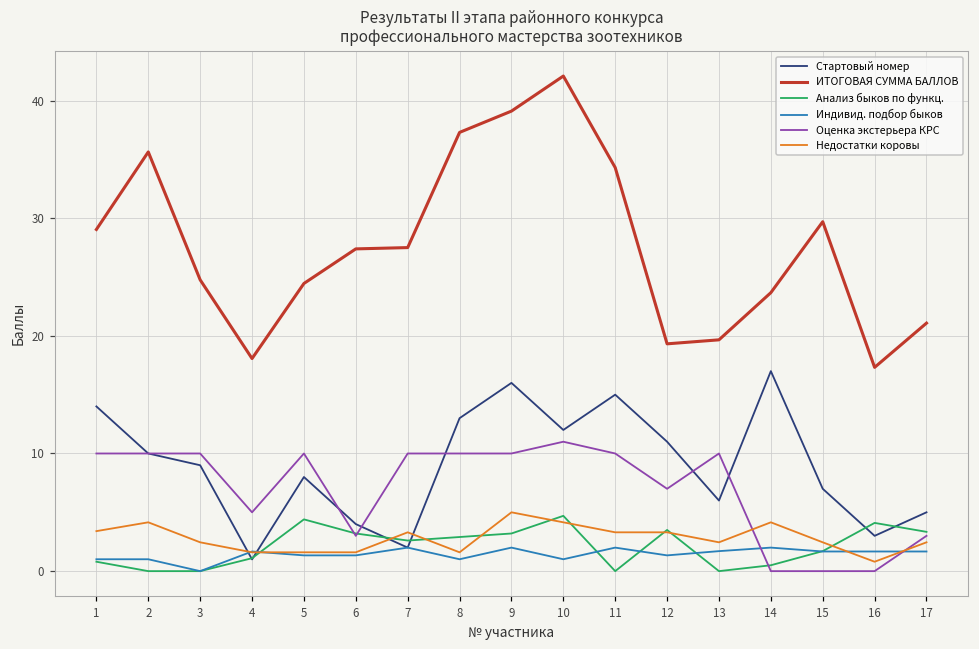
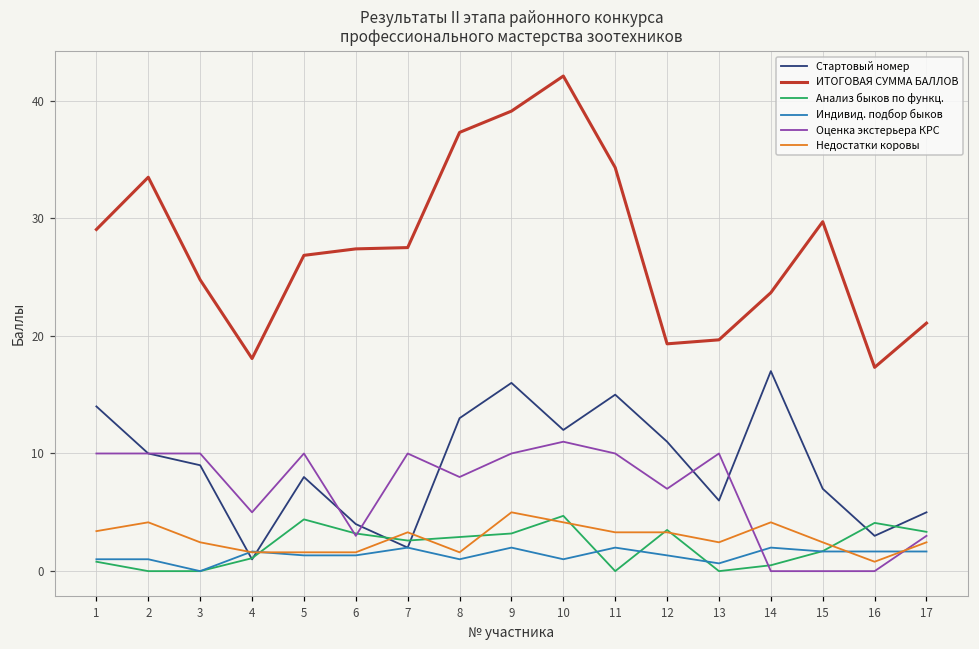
  {
    "Стартовый номер": {
      "1": 14.0,
      "3": 9.0,
      "5": 8.0,
      "6": 4.0,
      "8": 13.0,
      "9": 16.0,
      "10": 12.0,
      "11": 15.0,
      "12": 11.0,
      "13": 6.0,
      "14": 17.0,
      "15": 7.0,
      "16": 3.0,
      "17": 5.0
    },
    "ИТОГОВАЯ СУММА БАЛЛОВ": {
      "1": 29.0,
-     "2": 35.6,
+     "2": 33.5,
      "3": 24.8,
      "4": 18.1,
-     "5": 24.5,
+     "5": 26.8,
      "6": 27.4,
      "7": 27.5,
      "8": 37.3,
      "9": 39.1,
      "10": 42.1,
      "11": 34.3,
      "12": 19.3,
      "13": 19.7,
      "14": 23.7,
      "15": 29.7,
      "16": 17.3,
      "17": 21.1
    },
    "Анализ быков по функц.": {
      "2": 0.0,
      "5": 4.4,
      "7": 2.6,
      "8": 2.9,
      "9": 3.2,
      "10": 4.7,
      "11": 0.0,
      "13": 0.0,
      "14": 0.5,
      "16": 4.1,
      "17": 3.3
    },
    "Индивид. подбор быков": {
      "2": 1.0,
      "5": 1.3,
      "6": 1.3,
      "8": 1.0,
      "9": 2.0,
      "10": 1.0,
      "11": 2.0,
      "12": 1.3,
-     "13": 1.7,
+     "13": 0.7,
      "14": 2.0,
      "16": 1.7,
      "17": 1.7
    },
    "Оценка экстерьера КРС": {
      "1": 10,
      "3": 10,
      "4": 5,
      "5": 10,
      "7": 10,
-     "8": 10,
+     "8": 8,
      "9": 10,
      "10": 11,
      "11": 10,
      "12": 7,
      "13": 10,
      "14": 0,
      "15": 0,
      "16": 0,
      "17": 3
    },
    "Недостатки коровы": {
      "1": 3.4,
      "2": 4.2,
      "3": 2.5,
      "5": 1.6,
      "6": 1.6,
      "7": 3.3,
      "8": 1.6,
      "9": 5.0,
      "10": 4.2,
      "11": 3.3,
      "13": 2.5,
      "14": 4.2,
      "15": 2.5,
      "16": 0.8,
      "17": 2.5
    }
  }
